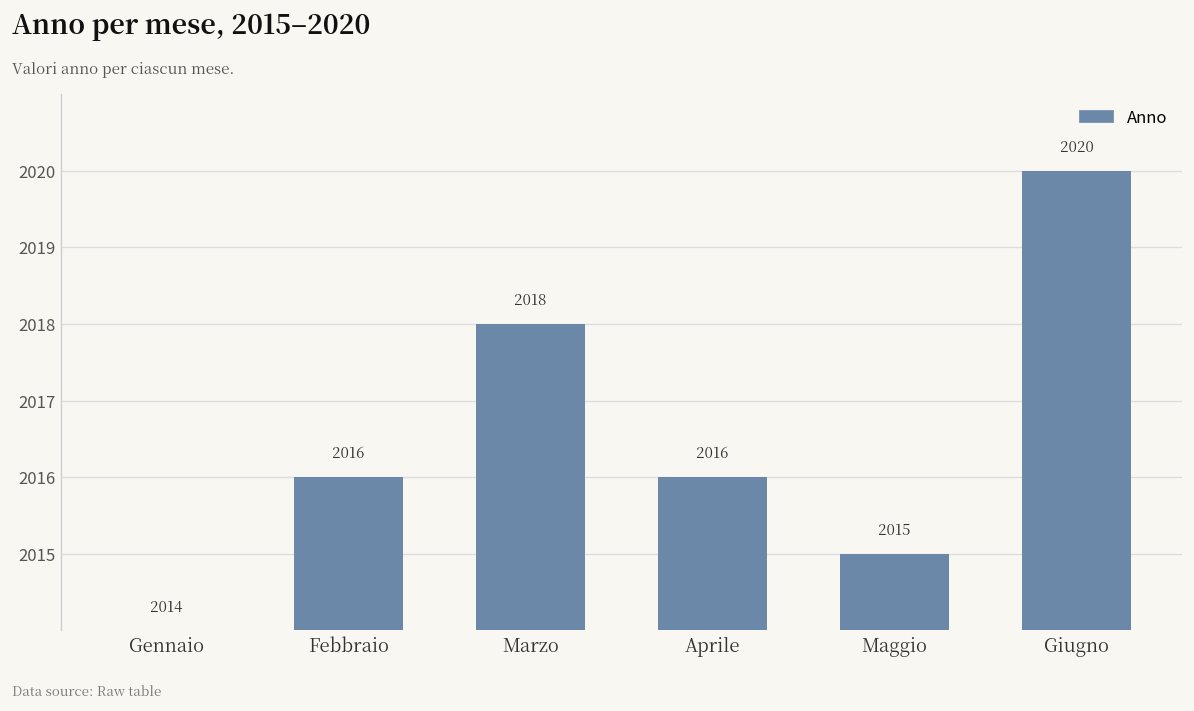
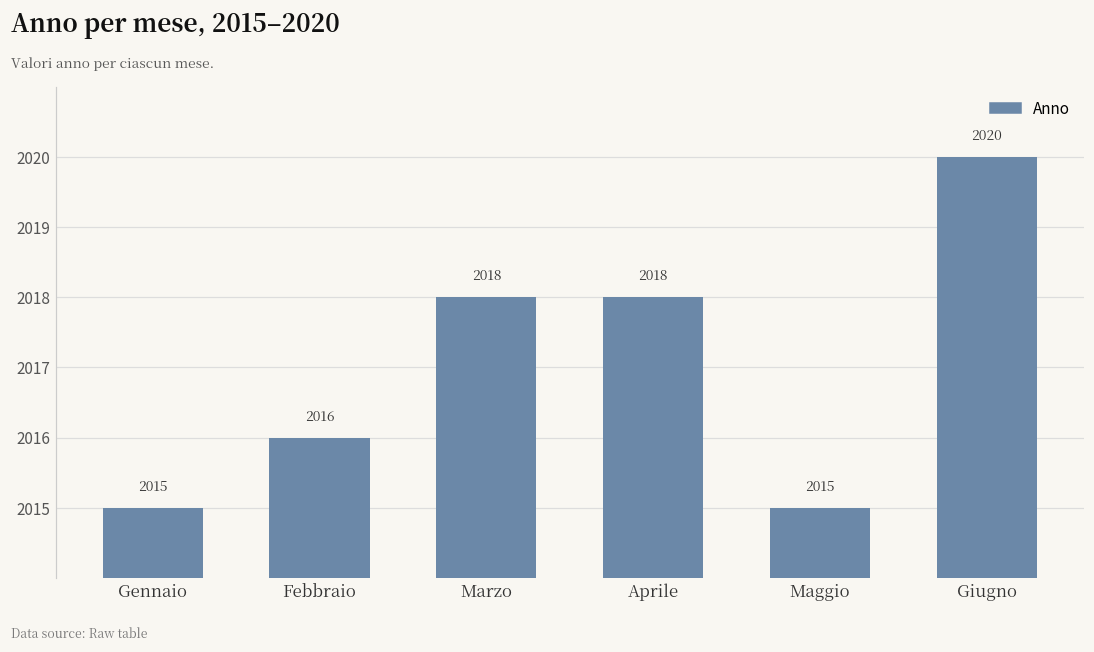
  {
-   "Gennaio": 2014,
+   "Gennaio": 2015,
    "Febbraio": 2016,
    "Marzo": 2018,
-   "Aprile": 2016,
+   "Aprile": 2018,
    "Maggio": 2015,
    "Giugno": 2020
  }
